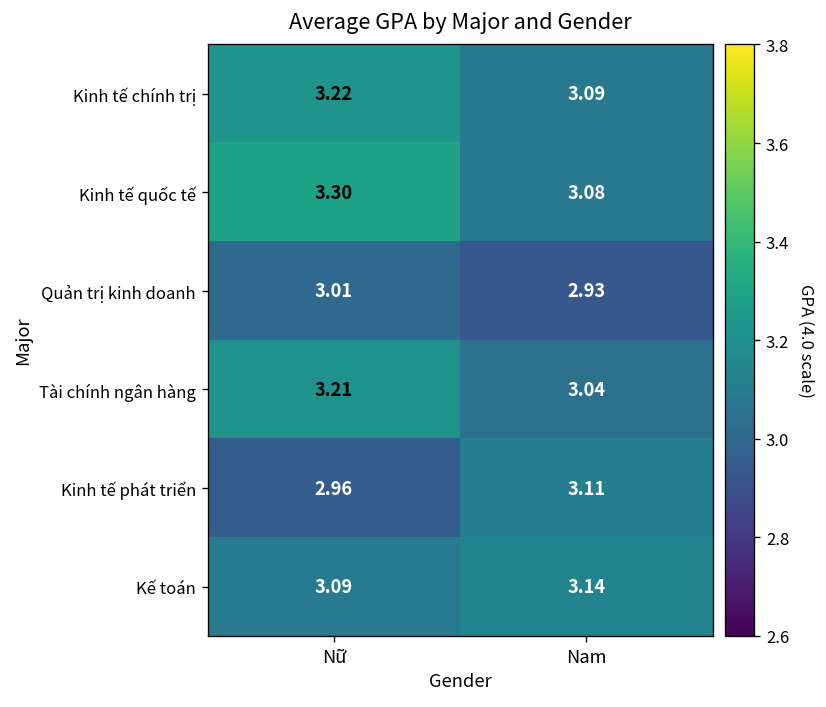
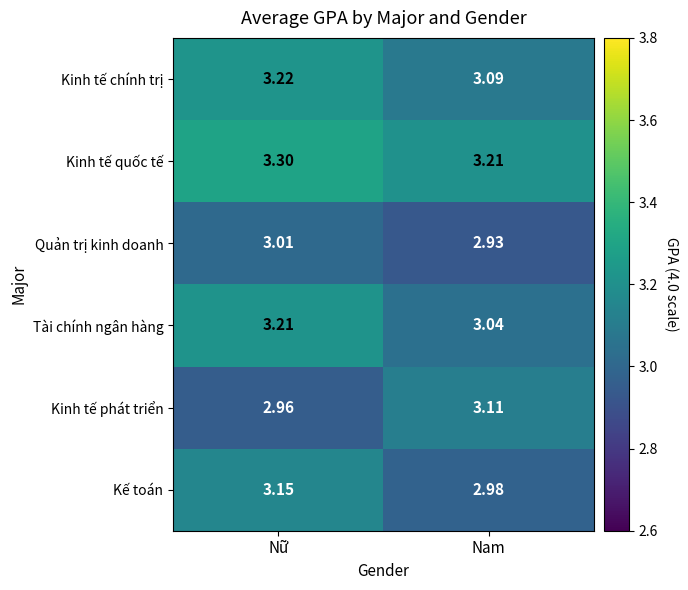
  {
    "Kinh tế chính trị": {
      "Nữ": 3.22,
      "Nam": 3.09
    },
    "Kinh tế quốc tế": {
      "Nữ": 3.30,
-     "Nam": 3.08
+     "Nam": 3.21
    },
    "Quản trị kinh doanh": {
      "Nữ": 3.01,
      "Nam": 2.93
    },
    "Tài chính ngân hàng": {
      "Nữ": 3.21,
      "Nam": 3.04
    },
    "Kinh tế phát triển": {
      "Nữ": 2.96,
      "Nam": 3.11
    },
    "Kế toán": {
-     "Nữ": 3.09,
-     "Nam": 3.14
+     "Nữ": 3.15,
+     "Nam": 2.98
    }
  }
